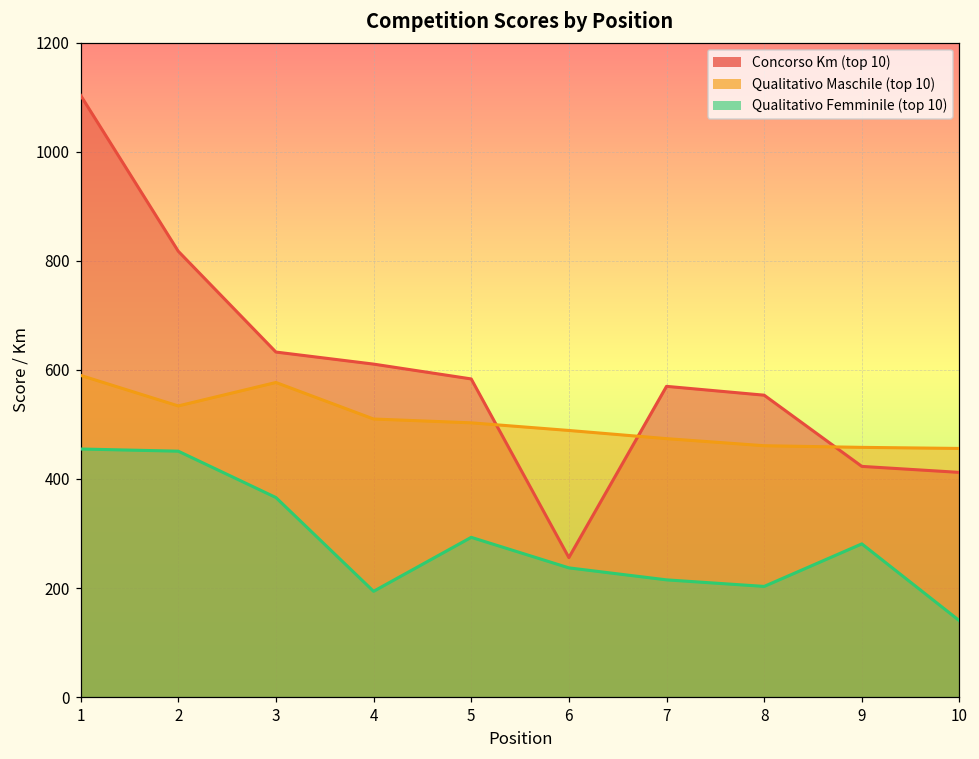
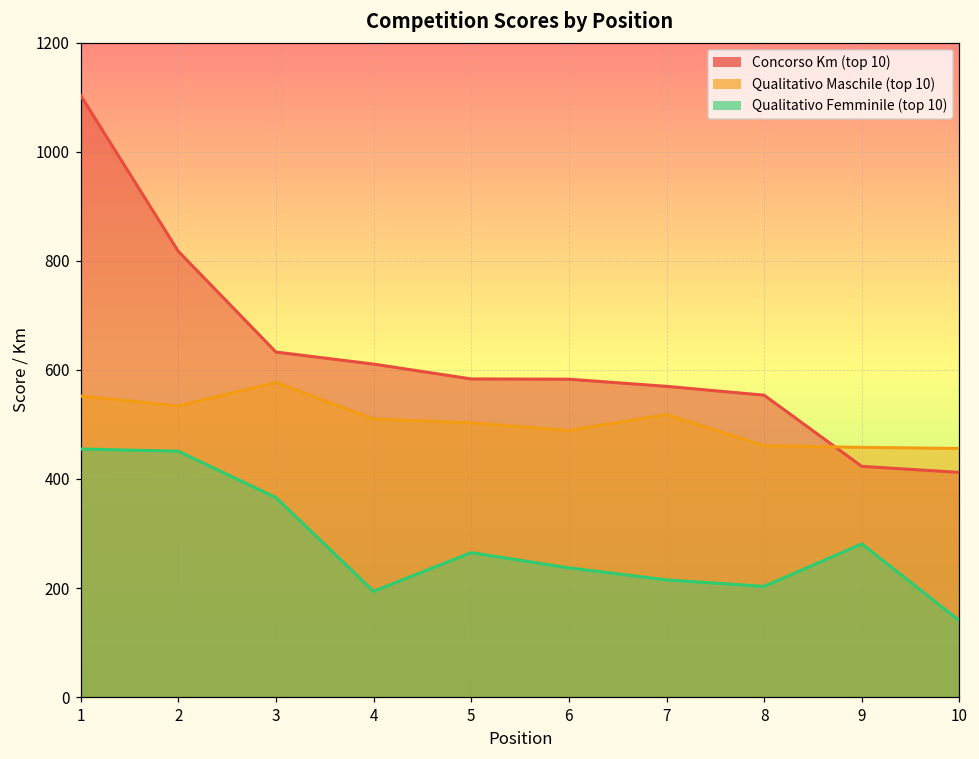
  {
    "Concorso Km (top 10)": {
      "1": 1100,
      "2": 820,
      "3": 630,
      "4": 610,
      "5": 580,
-     "6": 260,
+     "6": 580,
      "7": 570,
      "8": 550,
      "9": 420,
      "10": 410
    },
    "Qualitativo Maschile (top 10)": {
-     "1": 590,
+     "1": 550,
      "2": 530,
      "3": 580,
      "4": 510,
      "5": 500,
      "6": 490,
-     "7": 470,
+     "7": 520,
      "8": 460,
      "9": 460,
      "10": 460
    },
    "Qualitativo Femminile (top 10)": {
      "1": 460,
      "2": 450,
      "3": 370,
      "4": 190,
-     "5": 290,
+     "5": 270,
      "6": 240,
      "7": 220,
      "8": 200,
      "9": 280,
      "10": 140
    }
  }
